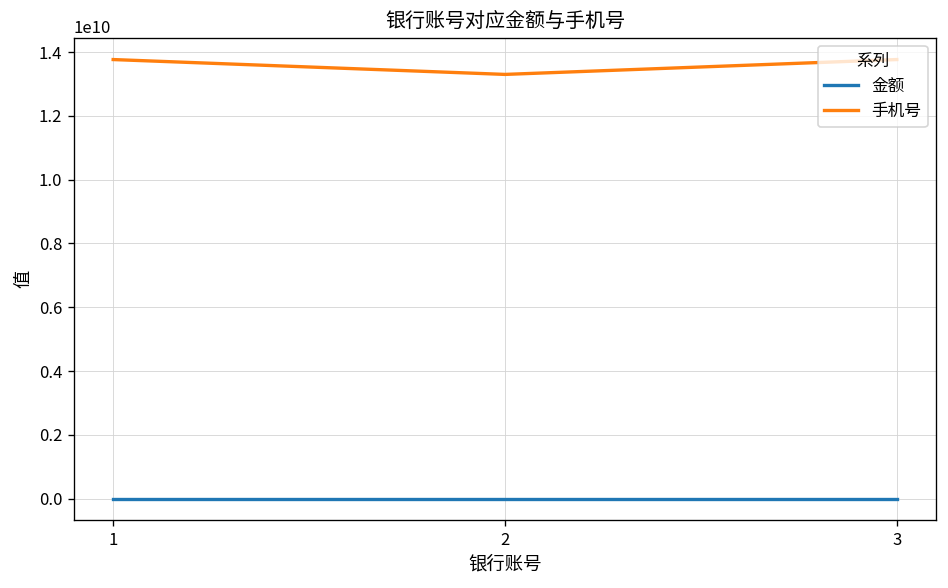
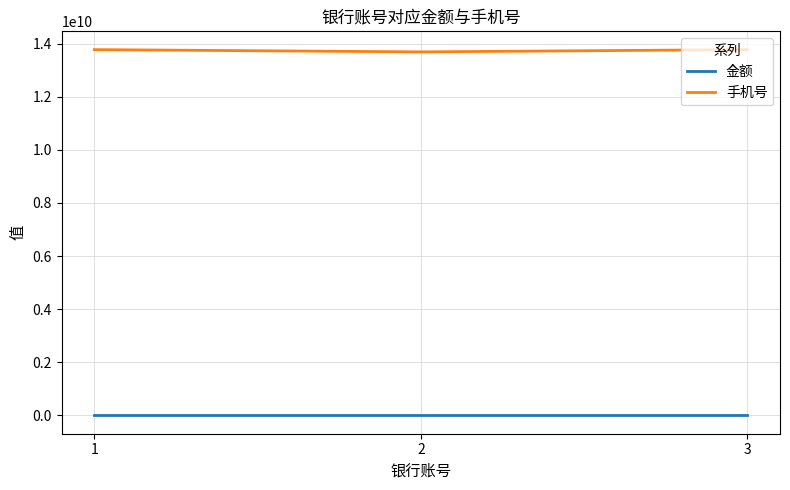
  {
    "金额": {
      "1": 0,
      "2": 0,
      "3": 0
    },
    "手机号": {
      "1": 13800000000,
-     "2": 13300000000
+     "2": 13700000000
    }
  }
